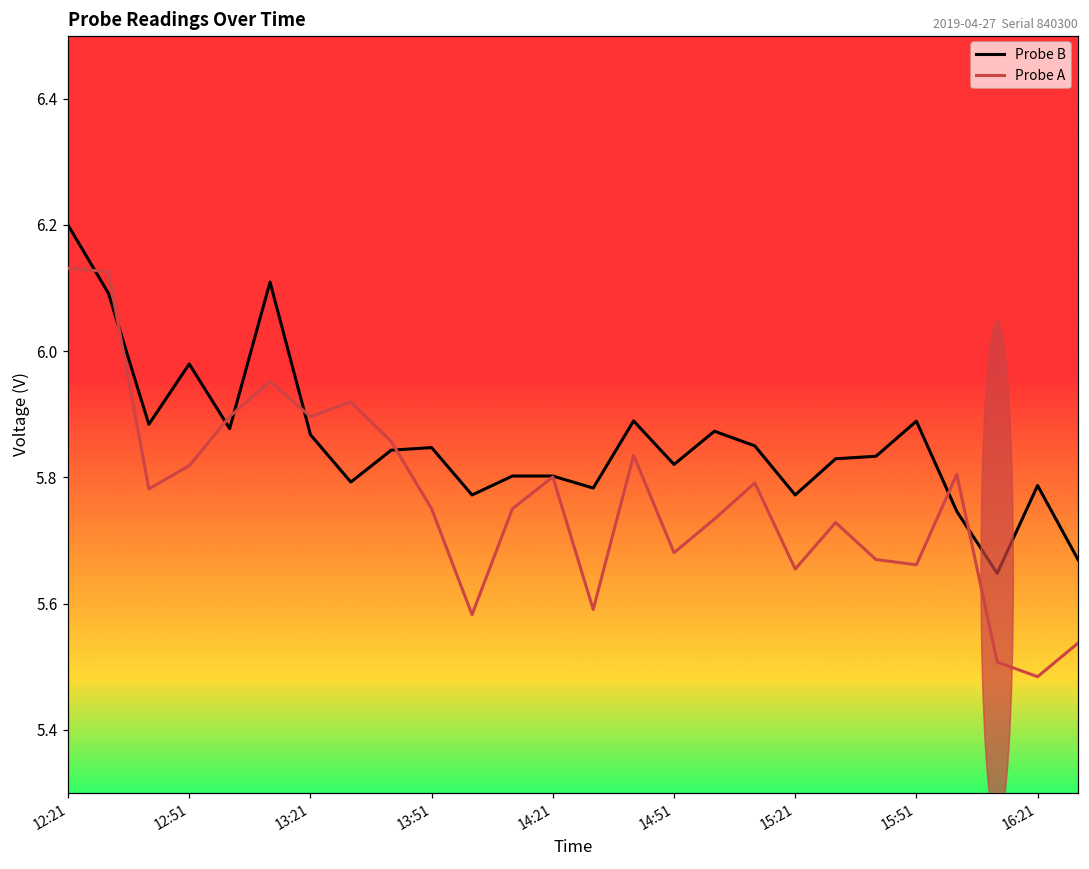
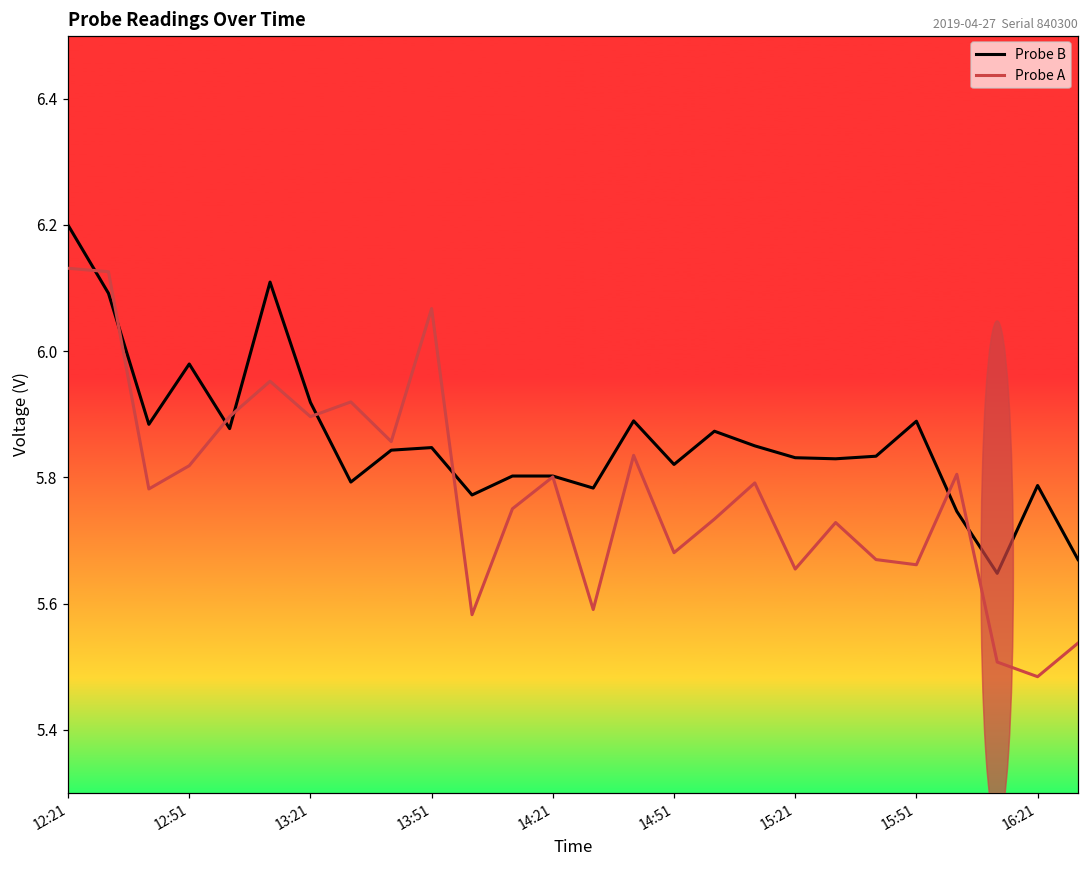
  {
    "Probe B": {
      "12:21": 6.20,
      "12:51": 5.98,
-     "13:21": 5.87,
+     "13:21": 5.92,
      "13:51": 5.85,
      "14:51": 5.82,
-     "15:21": 5.77,
+     "15:21": 5.83,
      "15:51": 5.89,
      "16:21": 5.79
    },
    "Probe A": {
      "12:21": 6.13,
      "12:51": 5.82,
      "13:21": 5.90,
-     "13:51": 5.75,
+     "13:51": 6.07,
      "14:51": 5.68,
      "15:21": 5.65,
      "15:51": 5.66,
      "16:21": 5.48
    }
  }
